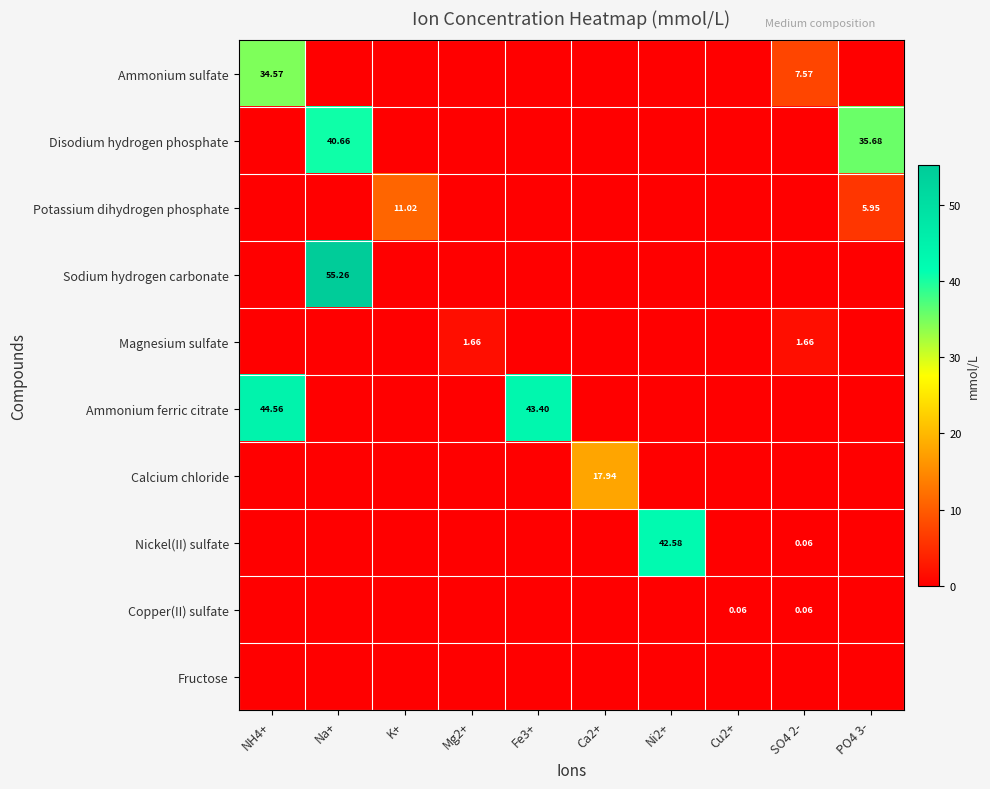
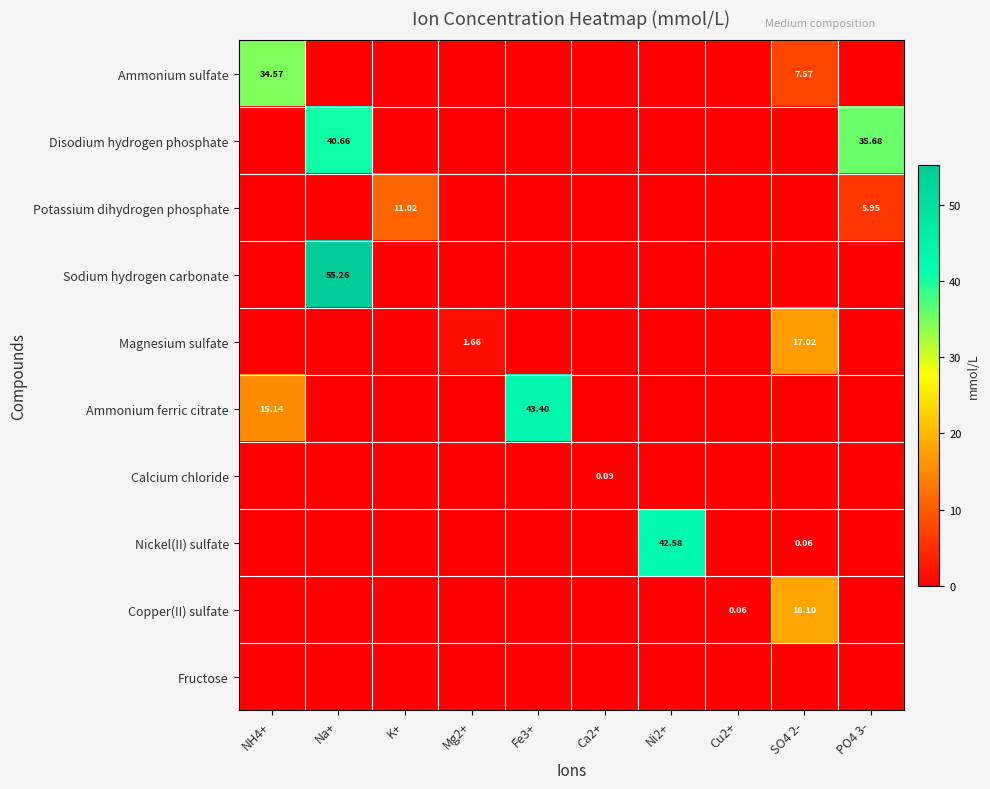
  {
    "Ammonium sulfate": {
      "NH4+": 34.57,
      "SO4 2-": 7.57
    },
    "Disodium hydrogen phosphate": {
      "Na+": 40.66,
      "PO4 3-": 35.68
    },
    "Potassium dihydrogen phosphate": {
      "K+": 11.02,
      "PO4 3-": 5.95
    },
    "Sodium hydrogen carbonate": {
      "Na+": 55.26
    },
    "Magnesium sulfate": {
      "Mg2+": 1.66,
-     "SO4 2-": 1.66
+     "SO4 2-": 17.02
    },
    "Ammonium ferric citrate": {
-     "NH4+": 44.56,
+     "NH4+": 15.14,
      "Fe3+": 43.40
    },
    "Calcium chloride": {
-     "Ca2+": 17.94
+     "Ca2+": 0.09
    },
    "Nickel(II) sulfate": {
      "Ni2+": 42.58,
      "SO4 2-": 0.06
    },
    "Copper(II) sulfate": {
      "Cu2+": 0.06,
-     "SO4 2-": 0.06
+     "SO4 2-": 18.10
    }
  }
